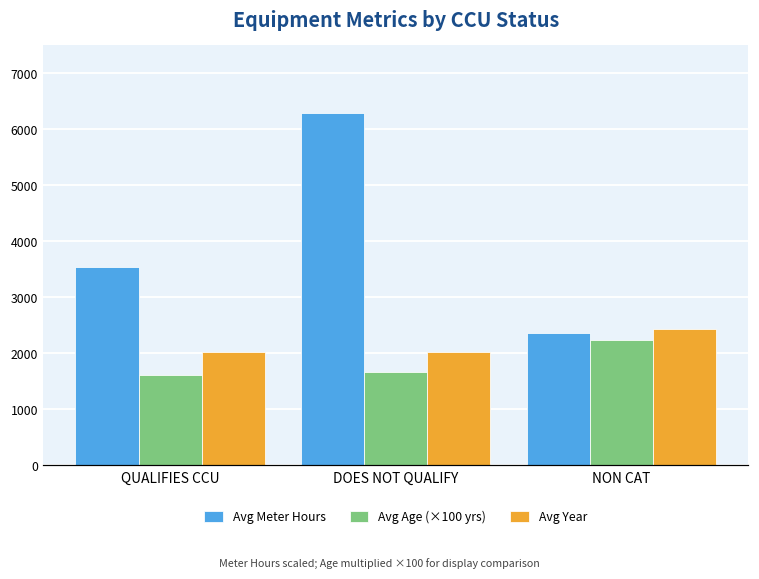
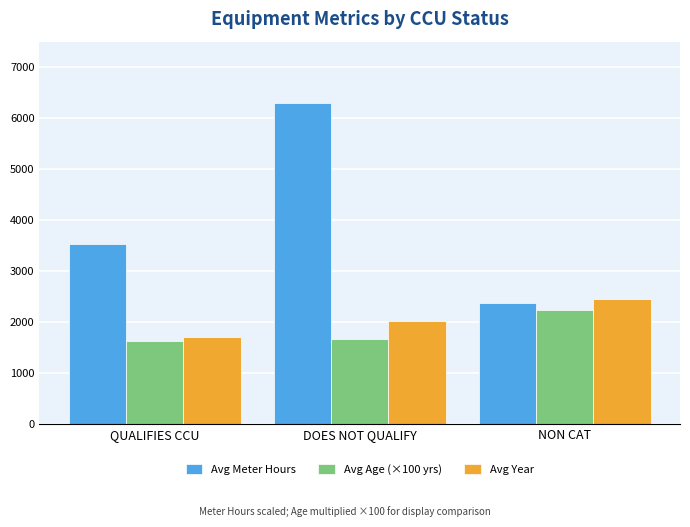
  {
    "Avg Meter Hours": {
      "QUALIFIES CCU": 3500,
      "DOES NOT QUALIFY": 6300,
      "NON CAT": 2400
    },
    "Avg Age (×100 yrs)": {
      "QUALIFIES CCU": 1600,
      "DOES NOT QUALIFY": 1700,
      "NON CAT": 2200
    },
    "Avg Year": {
-     "QUALIFIES CCU": 2000,
+     "QUALIFIES CCU": 1700,
      "DOES NOT QUALIFY": 2000,
      "NON CAT": 2400
    }
  }
